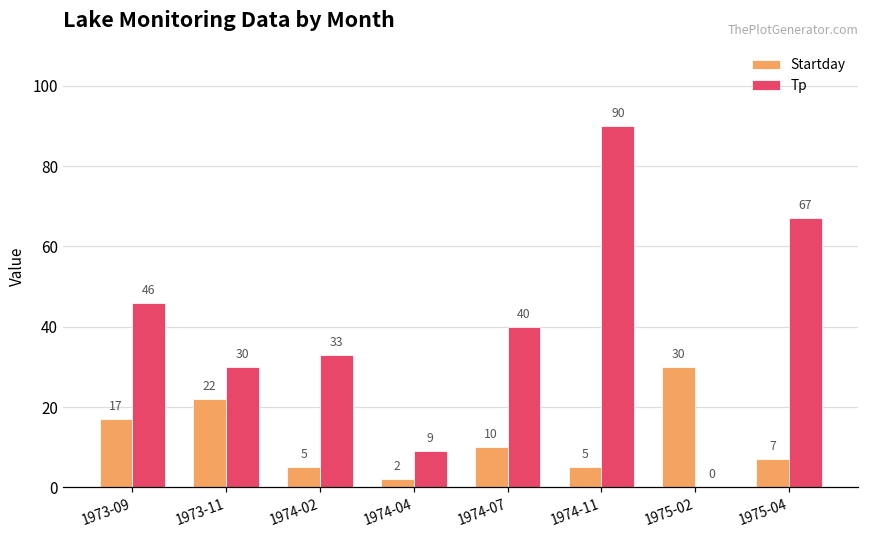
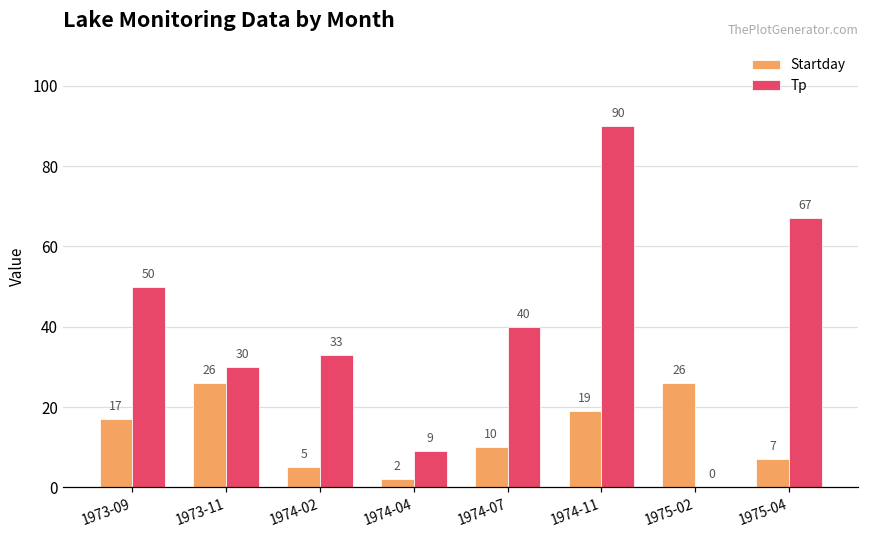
  {
    "Startday": {
      "1973-09": 17,
-     "1973-11": 22,
+     "1973-11": 26,
      "1974-02": 5,
      "1974-04": 2,
      "1974-07": 10,
-     "1974-11": 5,
-     "1975-02": 30,
+     "1974-11": 19,
+     "1975-02": 26,
      "1975-04": 7
    },
    "Tp": {
-     "1973-09": 46,
+     "1973-09": 50,
      "1973-11": 30,
      "1974-02": 33,
      "1974-04": 9,
      "1974-07": 40,
      "1974-11": 90,
      "1975-02": 0,
      "1975-04": 67
    }
  }
